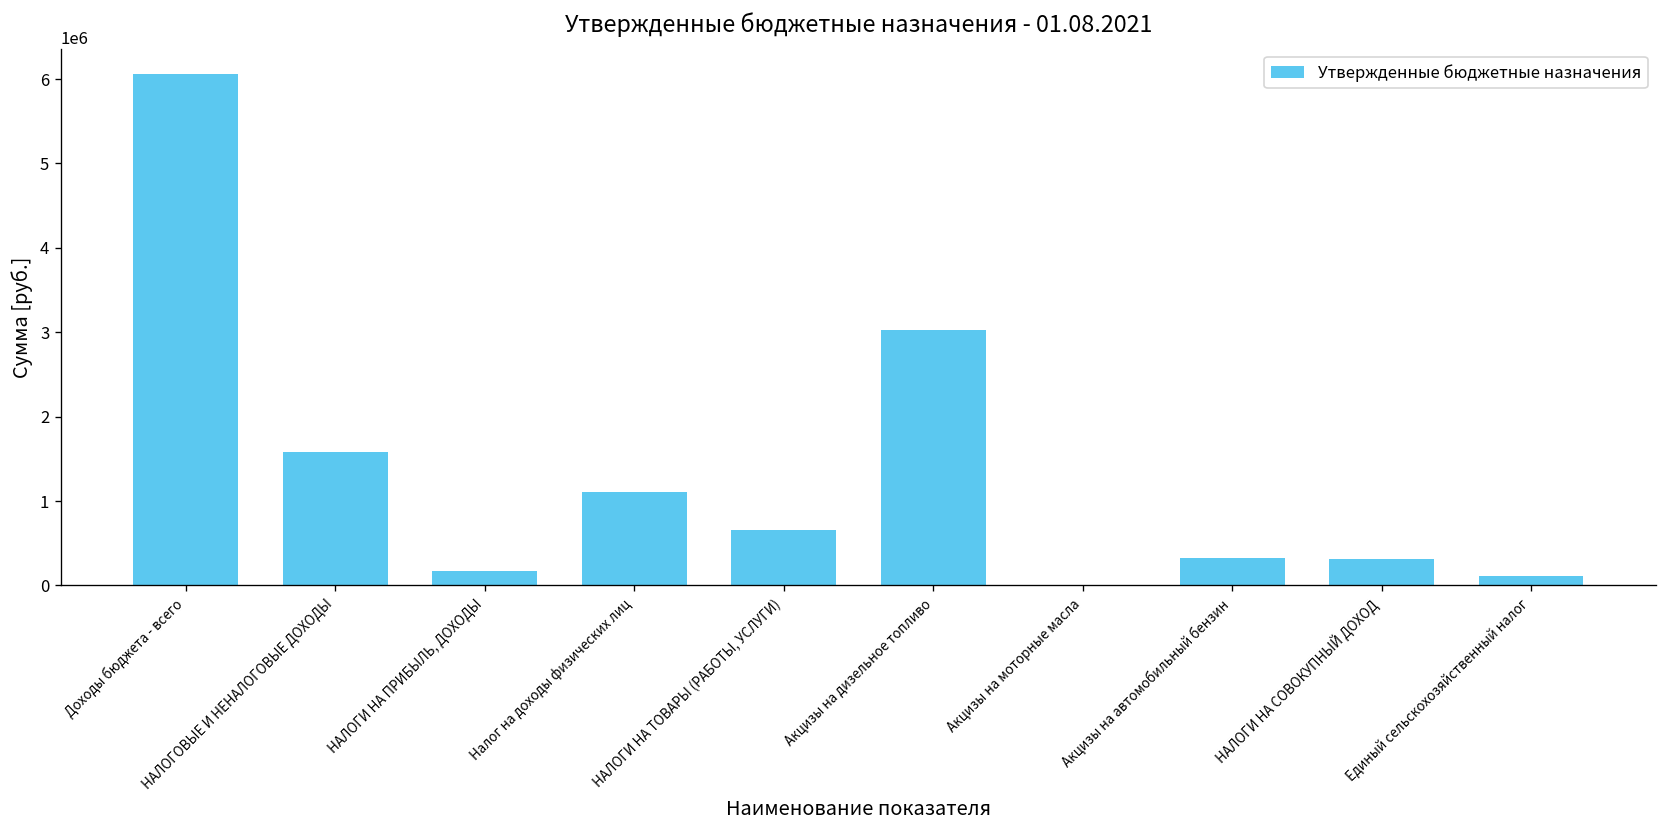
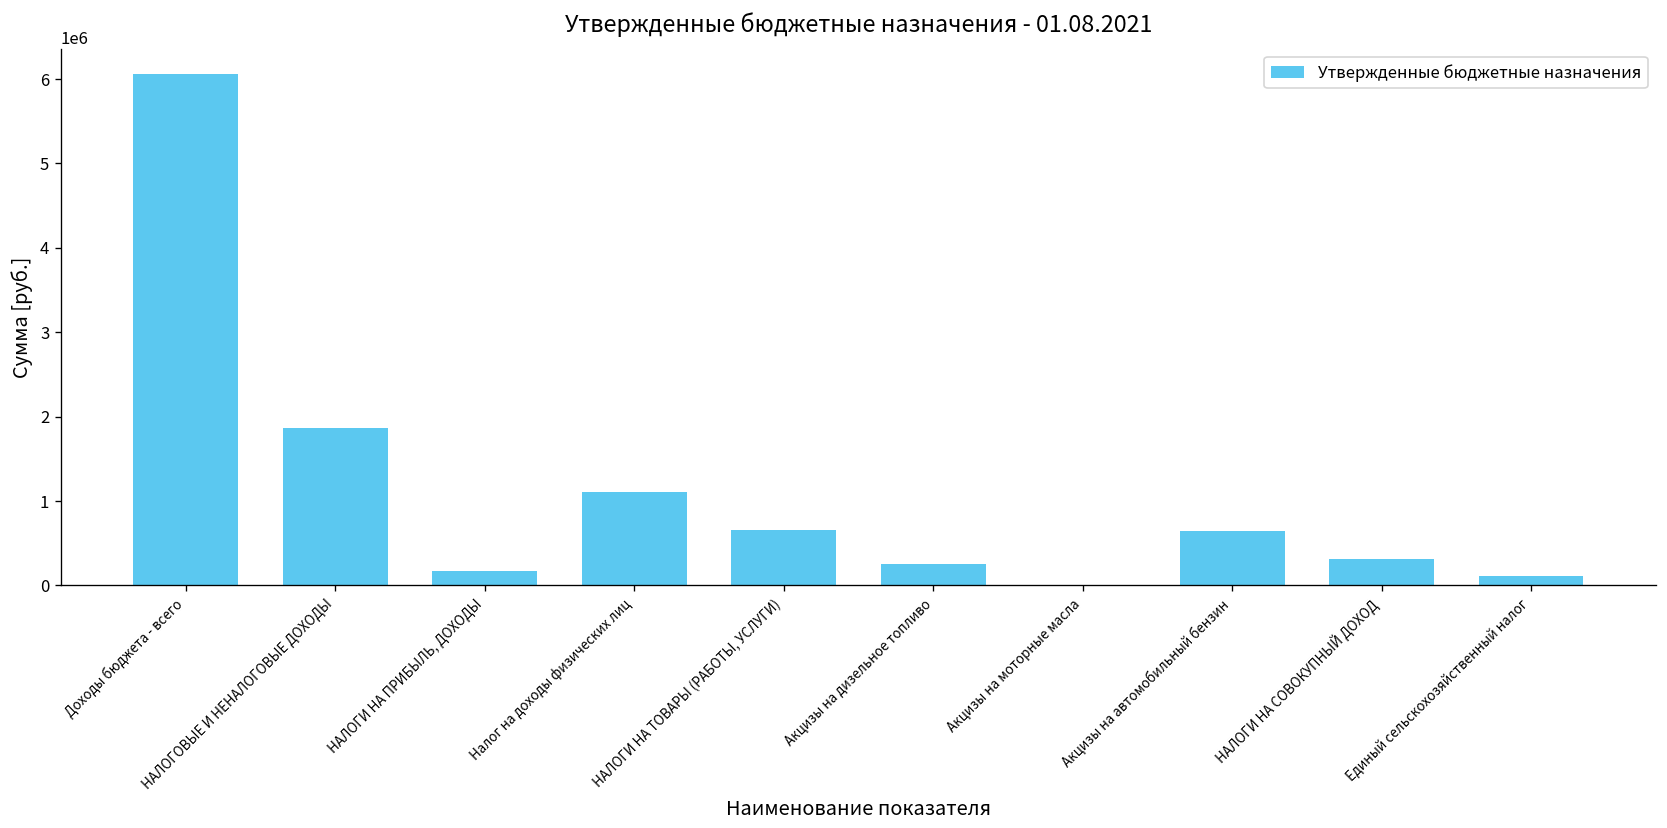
  {
    "Доходы бюджета - всего": 6100000,
-   "НАЛОГОВЫЕ И НЕНАЛОГОВЫЕ ДОХОДЫ": 1600000,
+   "НАЛОГОВЫЕ И НЕНАЛОГОВЫЕ ДОХОДЫ": 1900000,
    "НАЛОГИ НА ПРИБЫЛЬ, ДОХОДЫ": 200000,
    "Налог на доходы физических лиц": 1100000,
    "НАЛОГИ НА ТОВАРЫ (РАБОТЫ, УСЛУГИ)": 700000,
-   "Акцизы на дизельное топливо": 3000000,
-   "Акцизы на автомобильный бензин": 300000,
+   "Акцизы на дизельное топливо": 200000,
+   "Акцизы на автомобильный бензин": 600000,
    "НАЛОГИ НА СОВОКУПНЫЙ ДОХОД": 300000,
    "Единый сельскохозяйственный налог": 100000
  }
